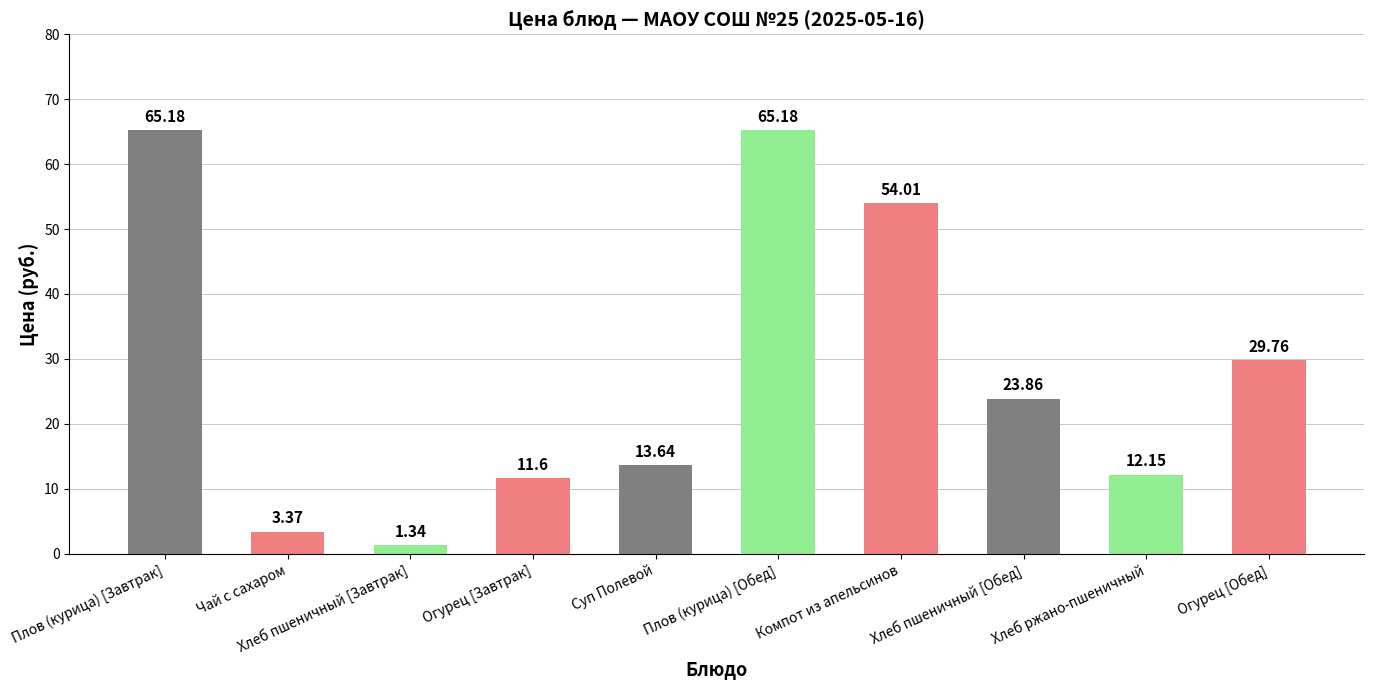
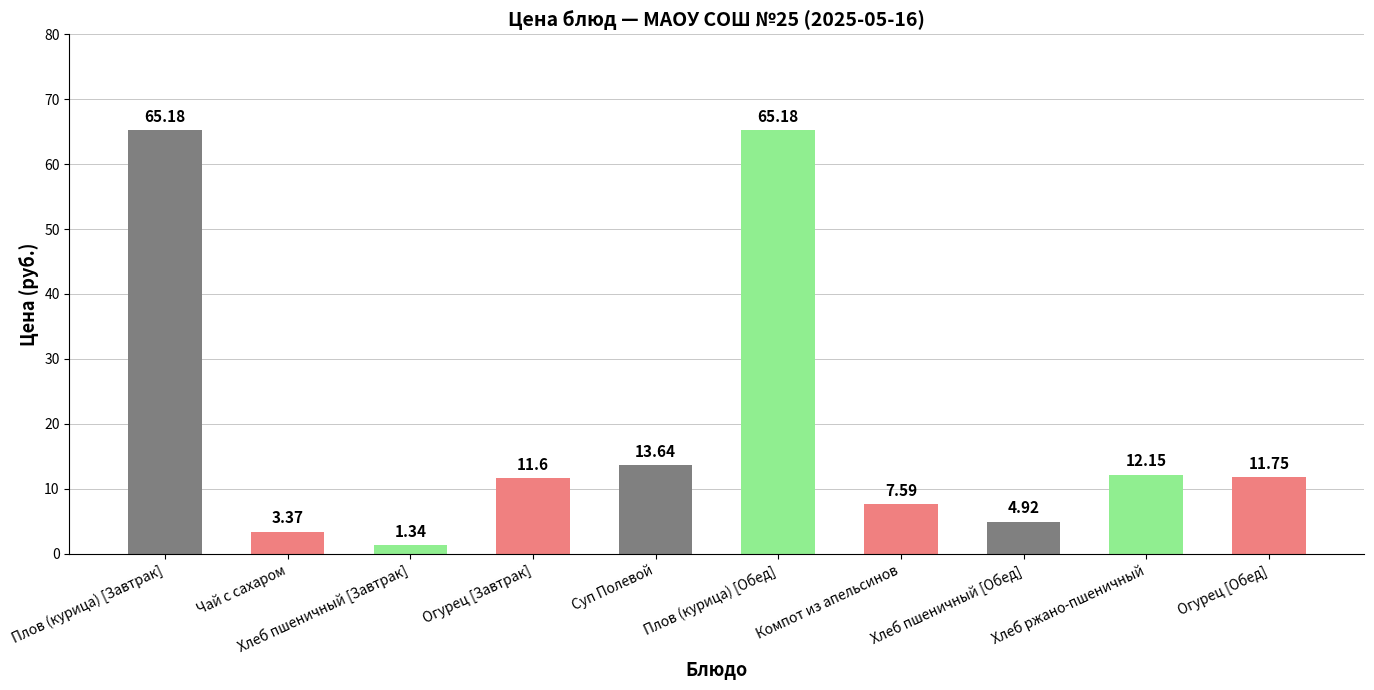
  {
    "Плов (курица) [Завтрак]": 65.18,
    "Чай с сахаром": 3.37,
    "Хлеб пшеничный [Завтрак]": 1.34,
    "Огурец [Завтрак]": 11.6,
    "Суп Полевой": 13.64,
    "Плов (курица) [Обед]": 65.18,
-   "Компот из апельсинов": 54.01,
-   "Хлеб пшеничный [Обед]": 23.86,
+   "Компот из апельсинов": 7.59,
+   "Хлеб пшеничный [Обед]": 4.92,
    "Хлеб ржано-пшеничный": 12.15,
-   "Огурец [Обед]": 29.76
+   "Огурец [Обед]": 11.75
  }
